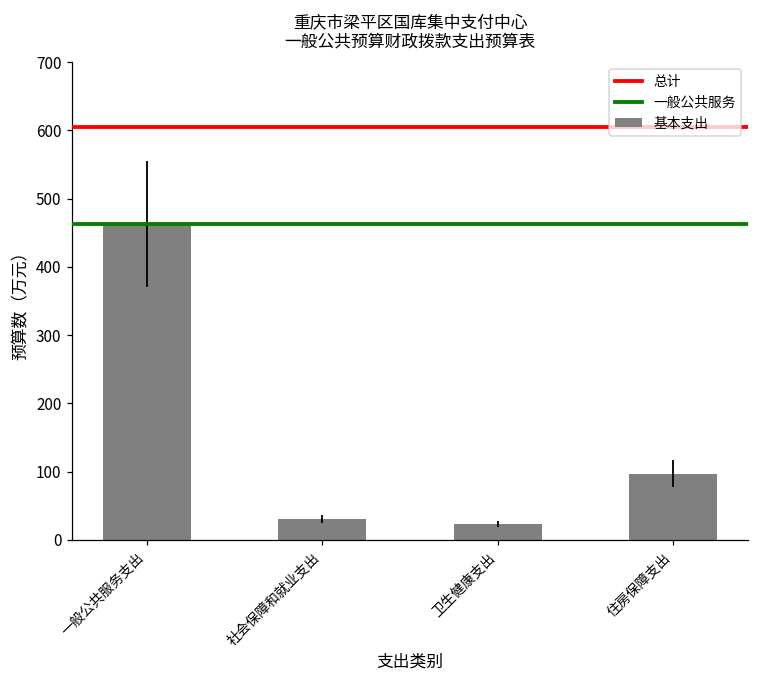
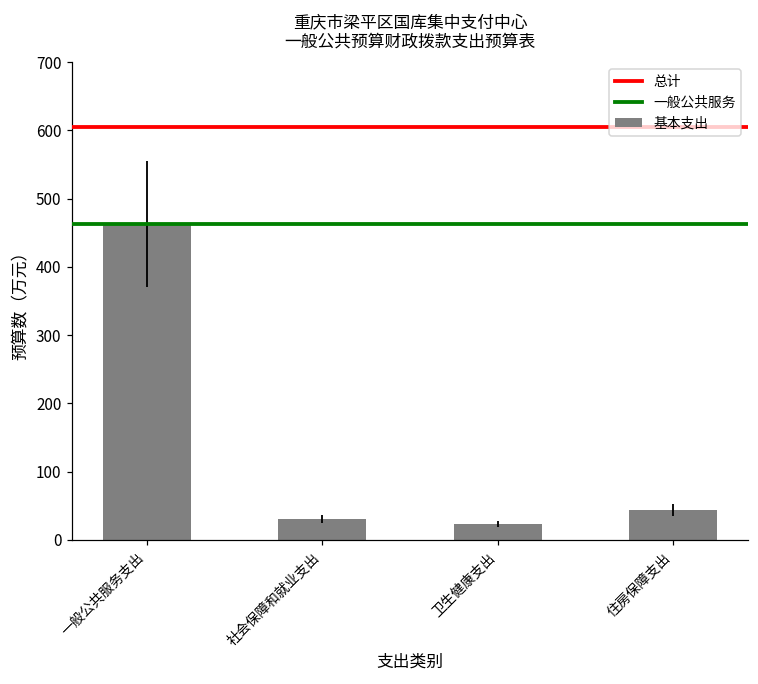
  {
    "一般公共服务支出": 460,
    "社会保障和就业支出": 30,
    "卫生健康支出": 20,
-   "住房保障支出": 100
+   "住房保障支出": 40
  }
